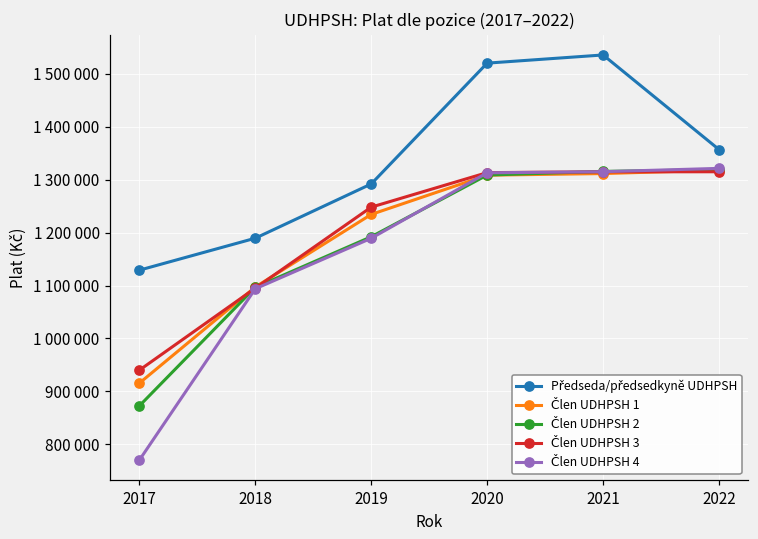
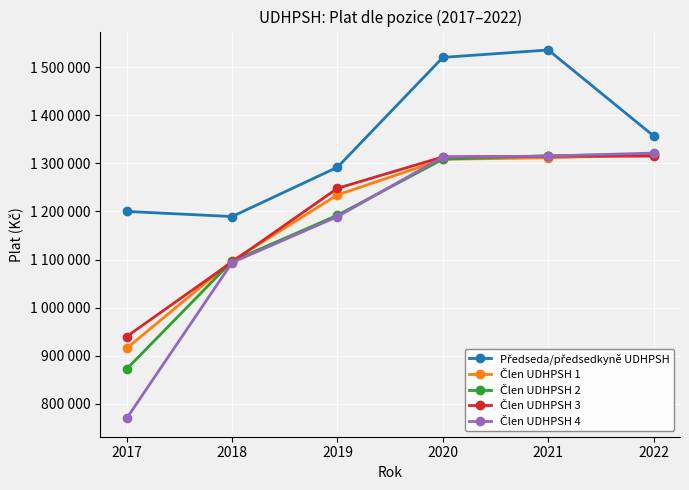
  {
    "Předseda/předsedkyně UDHPSH": {
-     "2017": 1130000,
+     "2017": 1200000,
      "2018": 1190000,
      "2019": 1290000,
      "2020": 1520000,
      "2021": 1540000,
      "2022": 1360000
    },
    "Člen UDHPSH 1": {
      "2017": 920000,
      "2019": 1230000
    },
    "Člen UDHPSH 2": {
      "2017": 870000
    },
    "Člen UDHPSH 3": {
      "2017": 940000,
      "2019": 1250000
    },
    "Člen UDHPSH 4": {
      "2017": 770000
    }
  }
